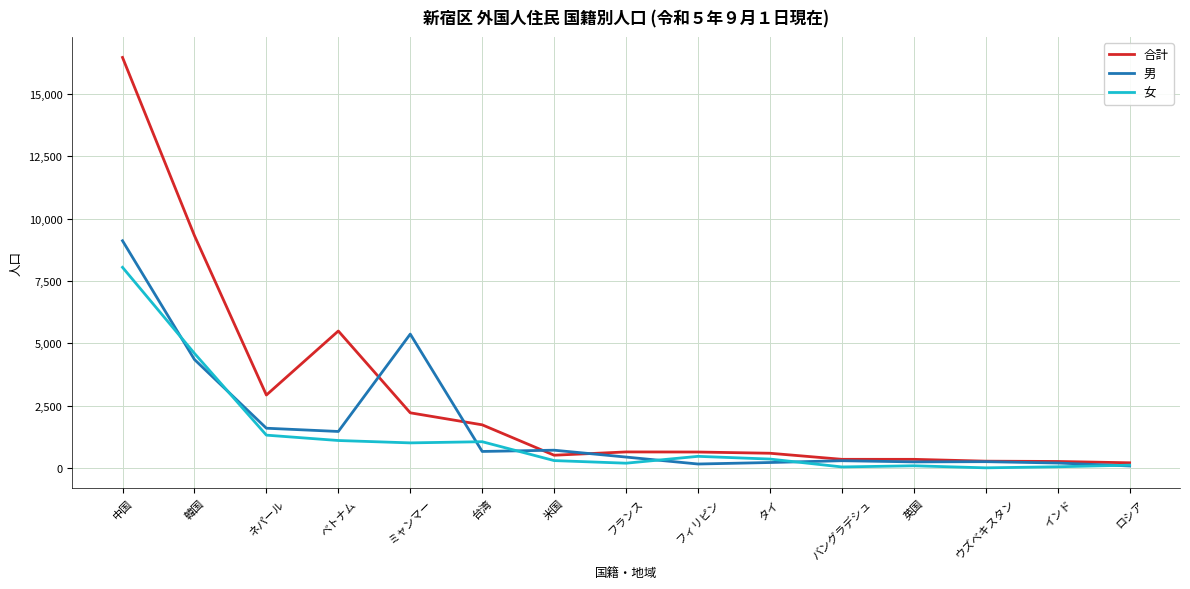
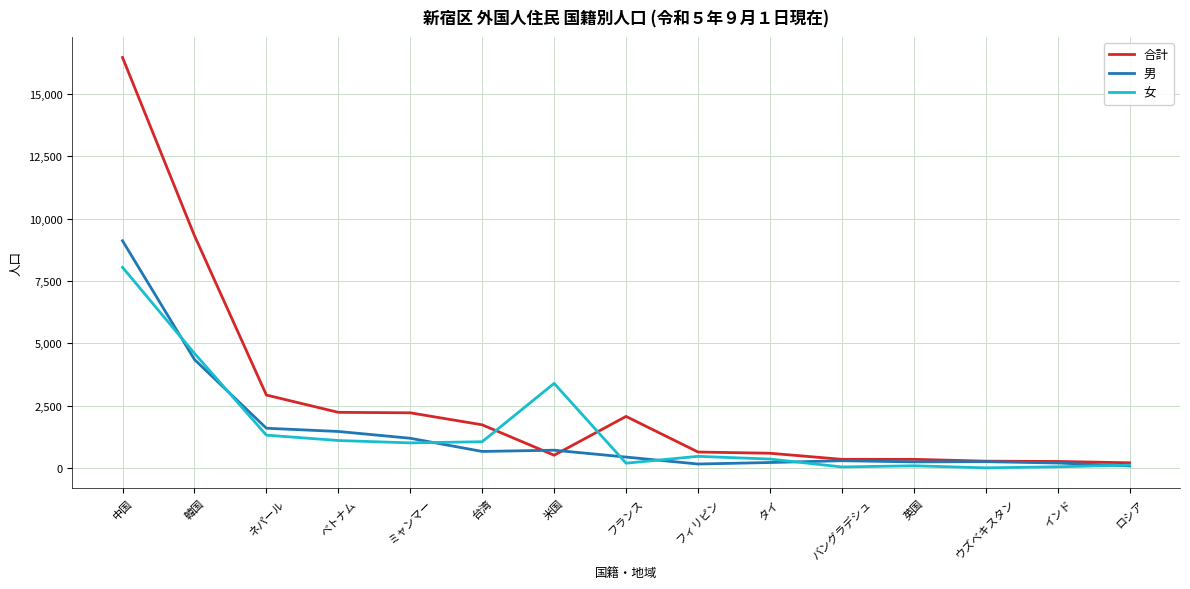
  {
    "合計": {
      "中国": "16,500",
      "韓国": "9,300",
      "ネパール": "2,900",
-     "ベトナム": "5,500",
+     "ベトナム": "2,200",
      "ミャンマー": "2,200",
      "台湾": "1,700",
      "米国": "500",
-     "フランス": "700",
+     "フランス": "2,100",
      "フィリピン": "700",
      "タイ": "600",
      "英国": "400"
    },
    "男": {
      "中国": "9,100",
      "韓国": "4,400",
      "ネパール": "1,600",
      "ベトナム": "1,500",
-     "ミャンマー": "5,400",
+     "ミャンマー": "1,200",
      "台湾": "700",
      "米国": "700",
      "フランス": "500",
      "フィリピン": "200",
      "タイ": "200",
      "英国": "300"
    },
    "女": {
      "中国": "8,000",
      "韓国": "4,600",
      "ネパール": "1,300",
      "ベトナム": "1,100",
      "ミャンマー": "1,000",
      "台湾": "1,100",
-     "米国": "300",
+     "米国": "3,400",
      "フランス": "200",
      "フィリピン": "500",
      "タイ": "400",
      "バングラデシュ": "100",
      "英国": "100",
      "ウズベキスタン": "0",
      "インド": "100"
    }
  }
